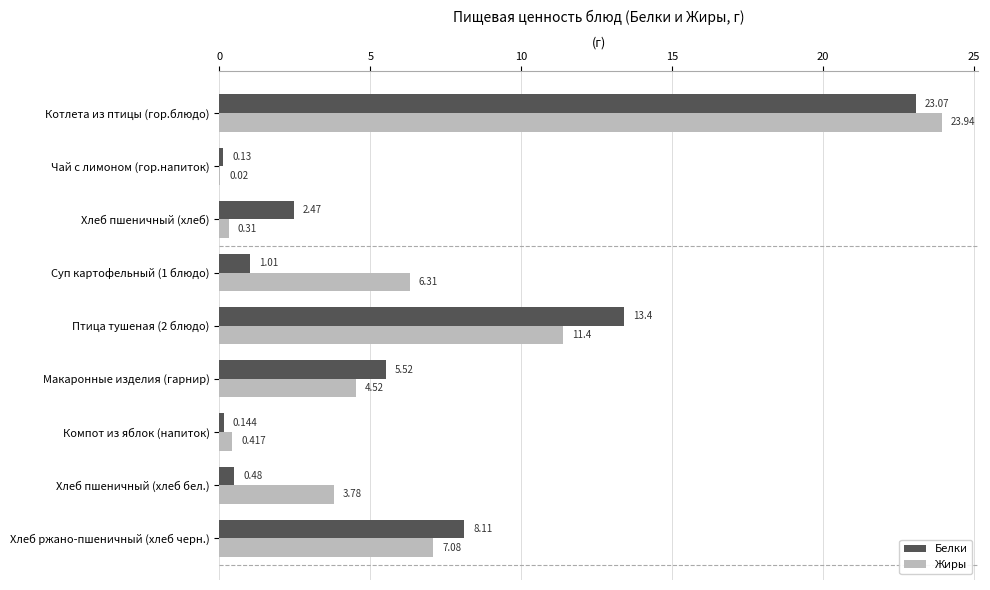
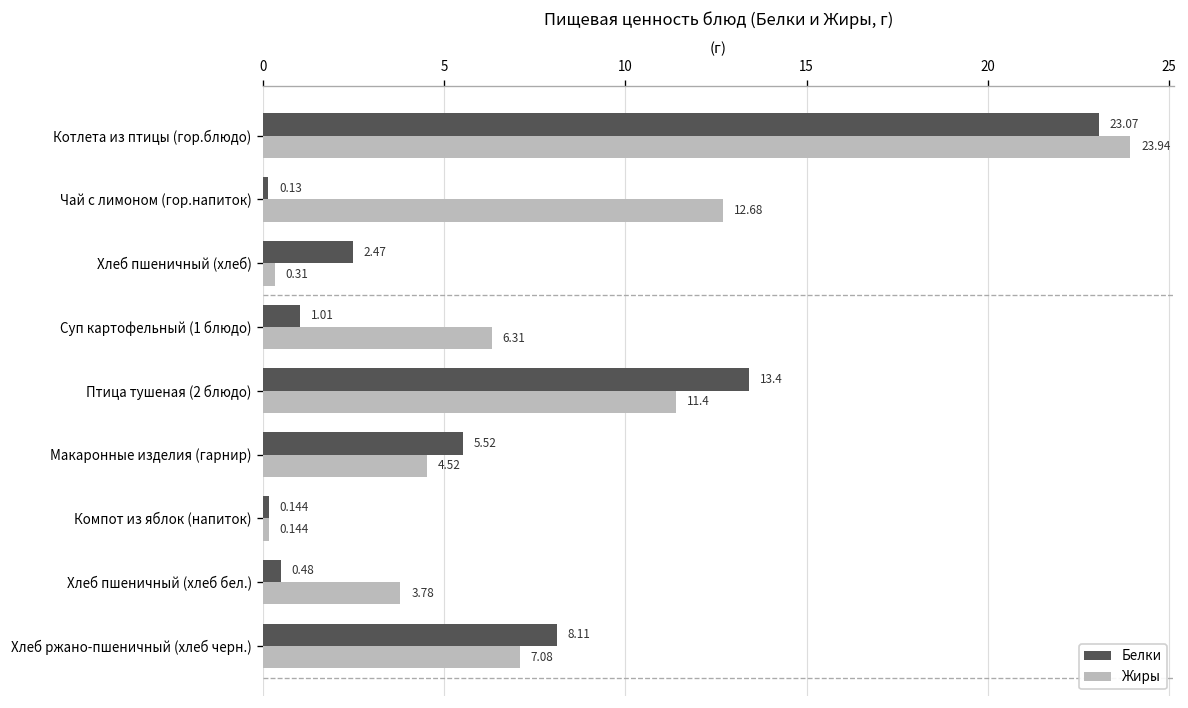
  {
    "Белки": {
      "Котлета из птицы (гор.блюдо)": 23.07,
      "Чай с лимоном (гор.напиток)": 0.13,
      "Хлеб пшеничный (хлеб)": 2.47,
      "Суп картофельный (1 блюдо)": 1.01,
      "Птица тушеная (2 блюдо)": 13.4,
      "Макаронные изделия (гарнир)": 5.52,
      "Компот из яблок (напиток)": 0.144,
      "Хлеб пшеничный (хлеб бел.)": 0.48,
      "Хлеб ржано-пшеничный (хлеб черн.)": 8.11
    },
    "Жиры": {
      "Котлета из птицы (гор.блюдо)": 23.94,
-     "Чай с лимоном (гор.напиток)": 0.02,
+     "Чай с лимоном (гор.напиток)": 12.68,
      "Хлеб пшеничный (хлеб)": 0.31,
      "Суп картофельный (1 блюдо)": 6.31,
      "Птица тушеная (2 блюдо)": 11.4,
      "Макаронные изделия (гарнир)": 4.52,
-     "Компот из яблок (напиток)": 0.417,
+     "Компот из яблок (напиток)": 0.144,
      "Хлеб пшеничный (хлеб бел.)": 3.78,
      "Хлеб ржано-пшеничный (хлеб черн.)": 7.08
    }
  }
